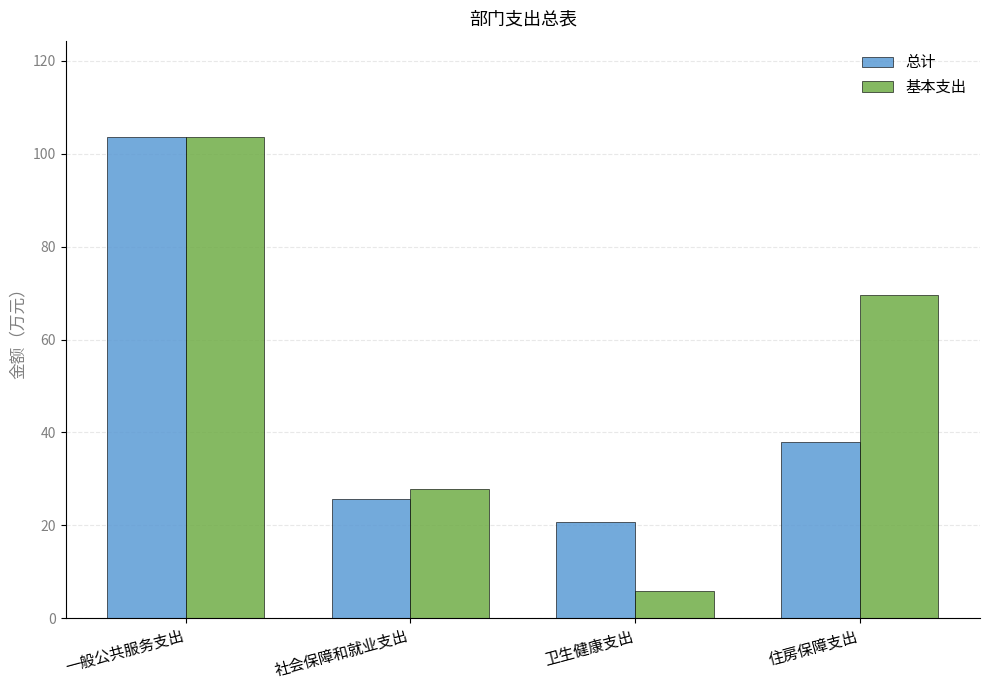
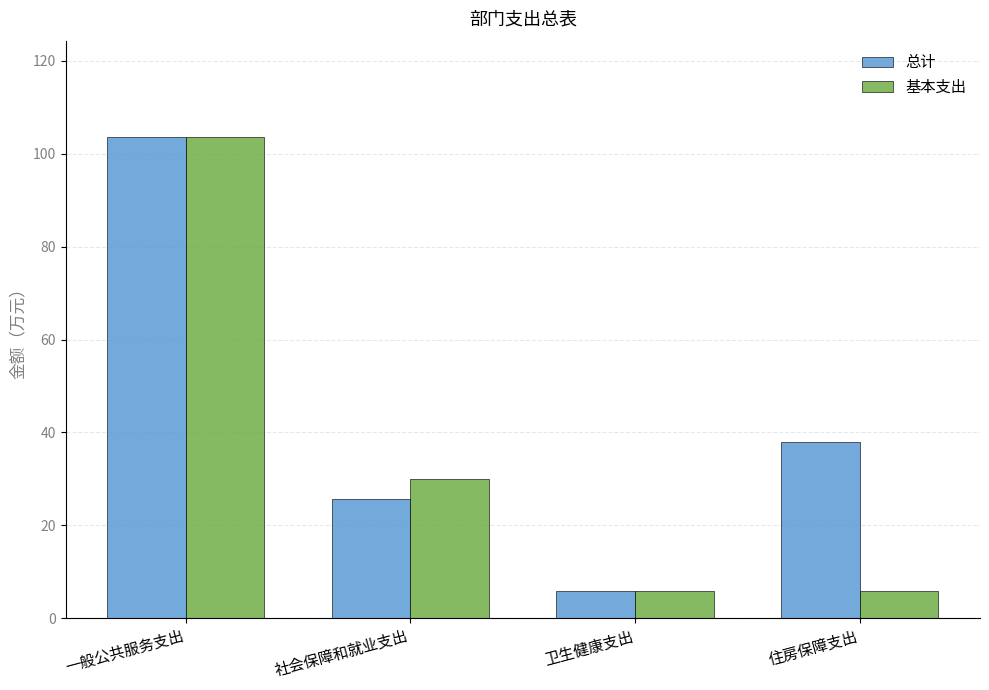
  {
    "总计": {
      "一般公共服务支出": 104,
      "社会保障和就业支出": 26,
-     "卫生健康支出": 21,
+     "卫生健康支出": 6,
      "住房保障支出": 38
    },
    "基本支出": {
      "一般公共服务支出": 104,
-     "社会保障和就业支出": 28,
+     "社会保障和就业支出": 30,
      "卫生健康支出": 6,
-     "住房保障支出": 70
+     "住房保障支出": 6
    }
  }
